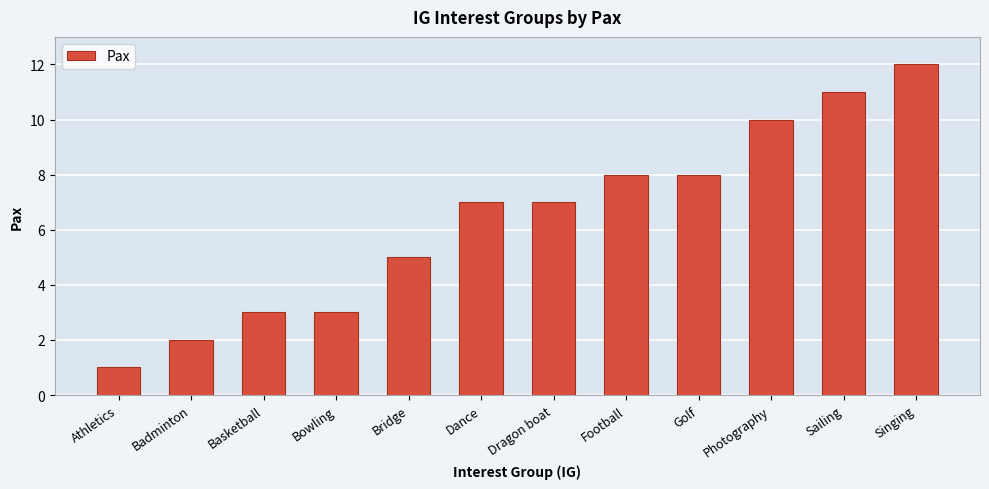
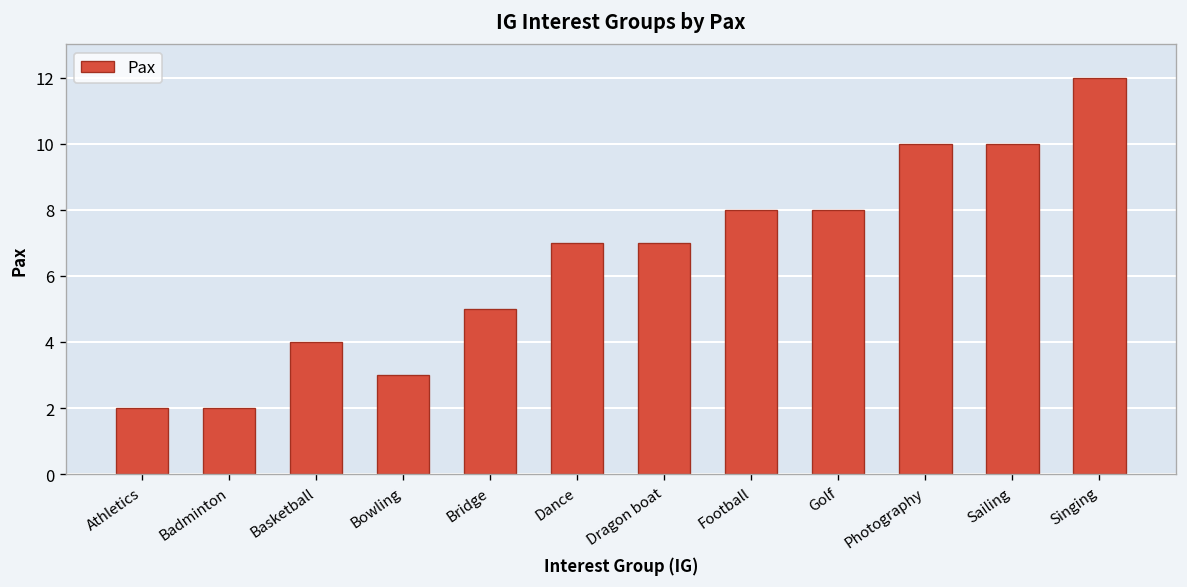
  {
-   "Athletics": 1,
+   "Athletics": 2,
    "Badminton": 2,
-   "Basketball": 3,
+   "Basketball": 4,
    "Bowling": 3,
    "Bridge": 5,
    "Dance": 7,
    "Dragon boat": 7,
    "Football": 8,
    "Golf": 8,
    "Photography": 10,
-   "Sailing": 11,
+   "Sailing": 10,
    "Singing": 12
  }
